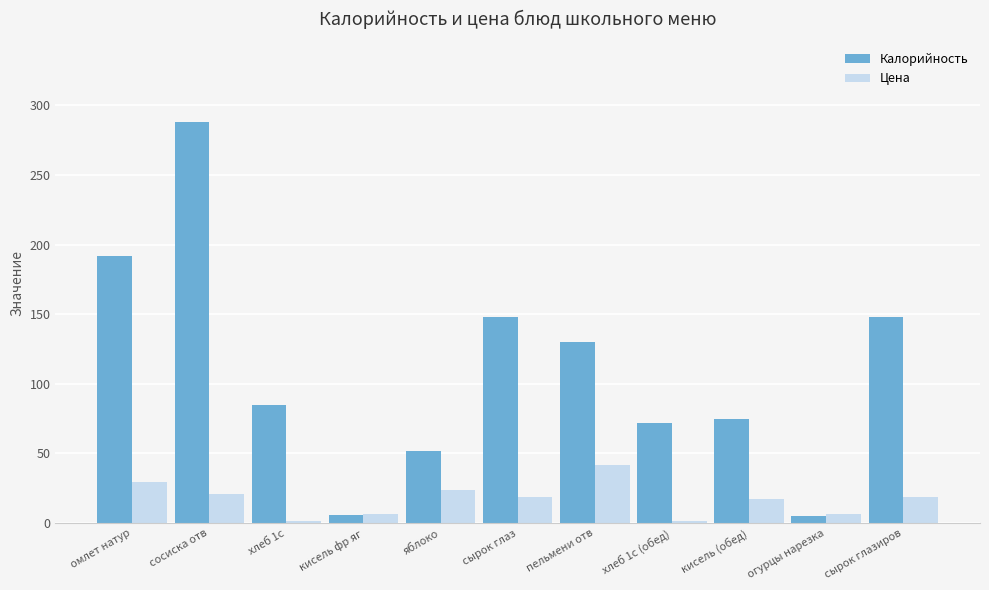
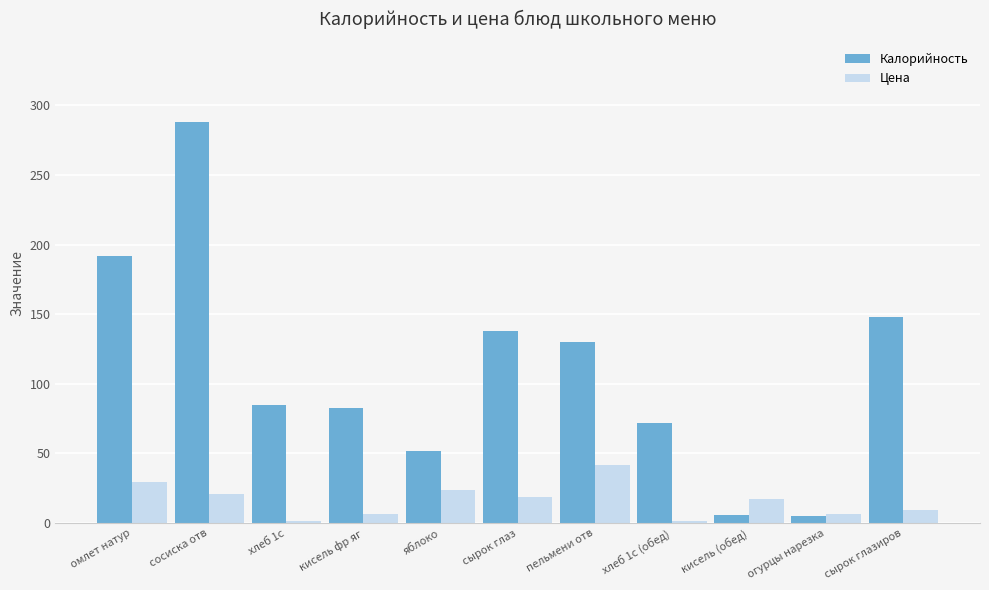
  {
    "Калорийность": {
      "омлет натур": 192,
      "сосиска отв": 288,
      "хлеб 1с": 85,
-     "кисель фр яг": 6,
+     "кисель фр яг": 83,
      "яблоко": 52,
-     "сырок глаз": 148,
+     "сырок глаз": 138,
      "пельмени отв": 130,
      "хлеб 1с (обед)": 72,
-     "кисель (обед)": 75,
+     "кисель (обед)": 6,
      "огурцы нарезка": 5,
      "сырок глазиров": 148
    },
    "Цена": {
      "омлет натур": 30,
      "сосиска отв": 21,
      "кисель фр яг": 7,
      "яблоко": 24,
      "сырок глаз": 19,
      "пельмени отв": 42,
      "кисель (обед)": 17,
      "огурцы нарезка": 7,
-     "сырок глазиров": 19
+     "сырок глазиров": 9
    }
  }
